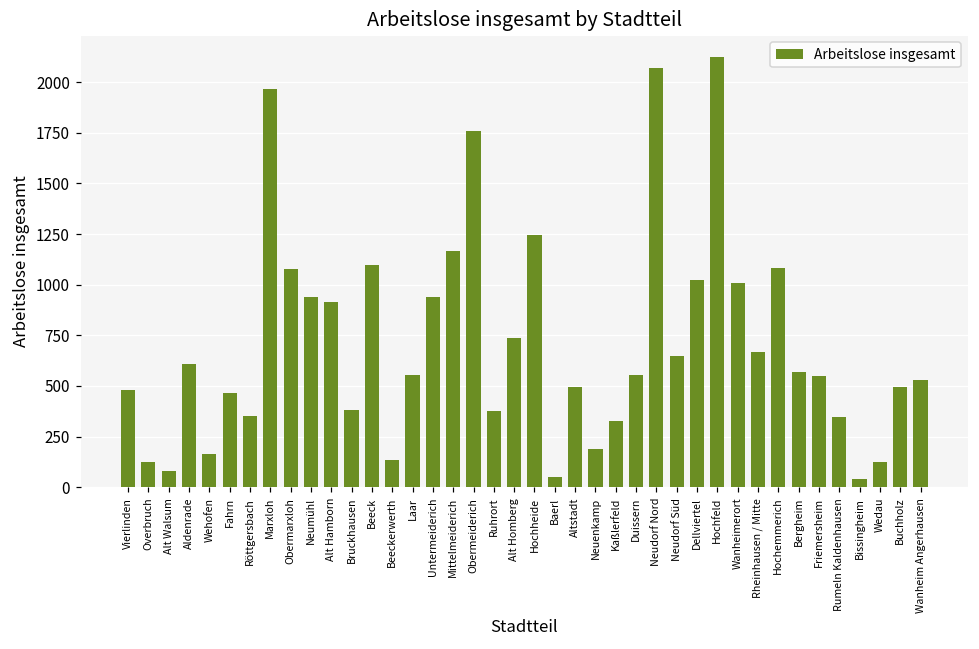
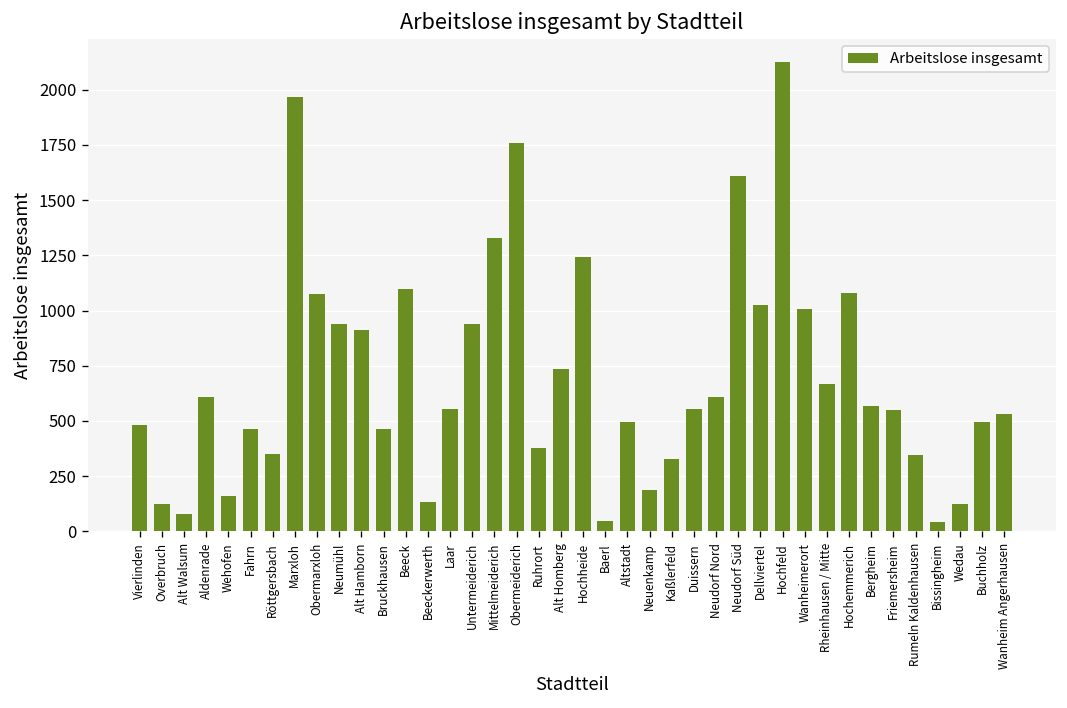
  {
    "Vierlinden": 480,
    "Overbruch": 120,
    "Alt Walsum": 80,
    "Aldenrade": 610,
    "Wehofen": 160,
    "Fahrn": 460,
    "Röttgersbach": 350,
    "Marxloh": 1970,
    "Obermarxloh": 1080,
    "Neumühl": 940,
    "Alt Hamborn": 910,
-   "Bruckhausen": 380,
+   "Bruckhausen": 460,
    "Beeck": 1100,
    "Beeckerwerth": 130,
    "Laar": 550,
    "Untermeiderich": 940,
-   "Mittelmeiderich": 1170,
+   "Mittelmeiderich": 1330,
    "Obermeiderich": 1760,
    "Ruhrort": 380,
    "Alt Homberg": 740,
    "Hochheide": 1240,
    "Baerl": 50,
    "Altstadt": 500,
    "Neuenkamp": 190,
    "Kaßlerfeld": 330,
    "Duissern": 550,
-   "Neudorf Nord": 2070,
-   "Neudorf Süd": 650,
+   "Neudorf Nord": 610,
+   "Neudorf Süd": 1610,
    "Dellviertel": 1020,
    "Hochfeld": 2120,
    "Wanheimerort": 1010,
    "Rheinhausen / Mitte": 670,
    "Hochemmerich": 1080,
    "Bergheim": 570,
    "Friemersheim": 550,
    "Rumeln Kaldenhausen": 350,
    "Bissingheim": 40,
    "Wedau": 130,
    "Buchholz": 500,
    "Wanheim Angerhausen": 530
  }
